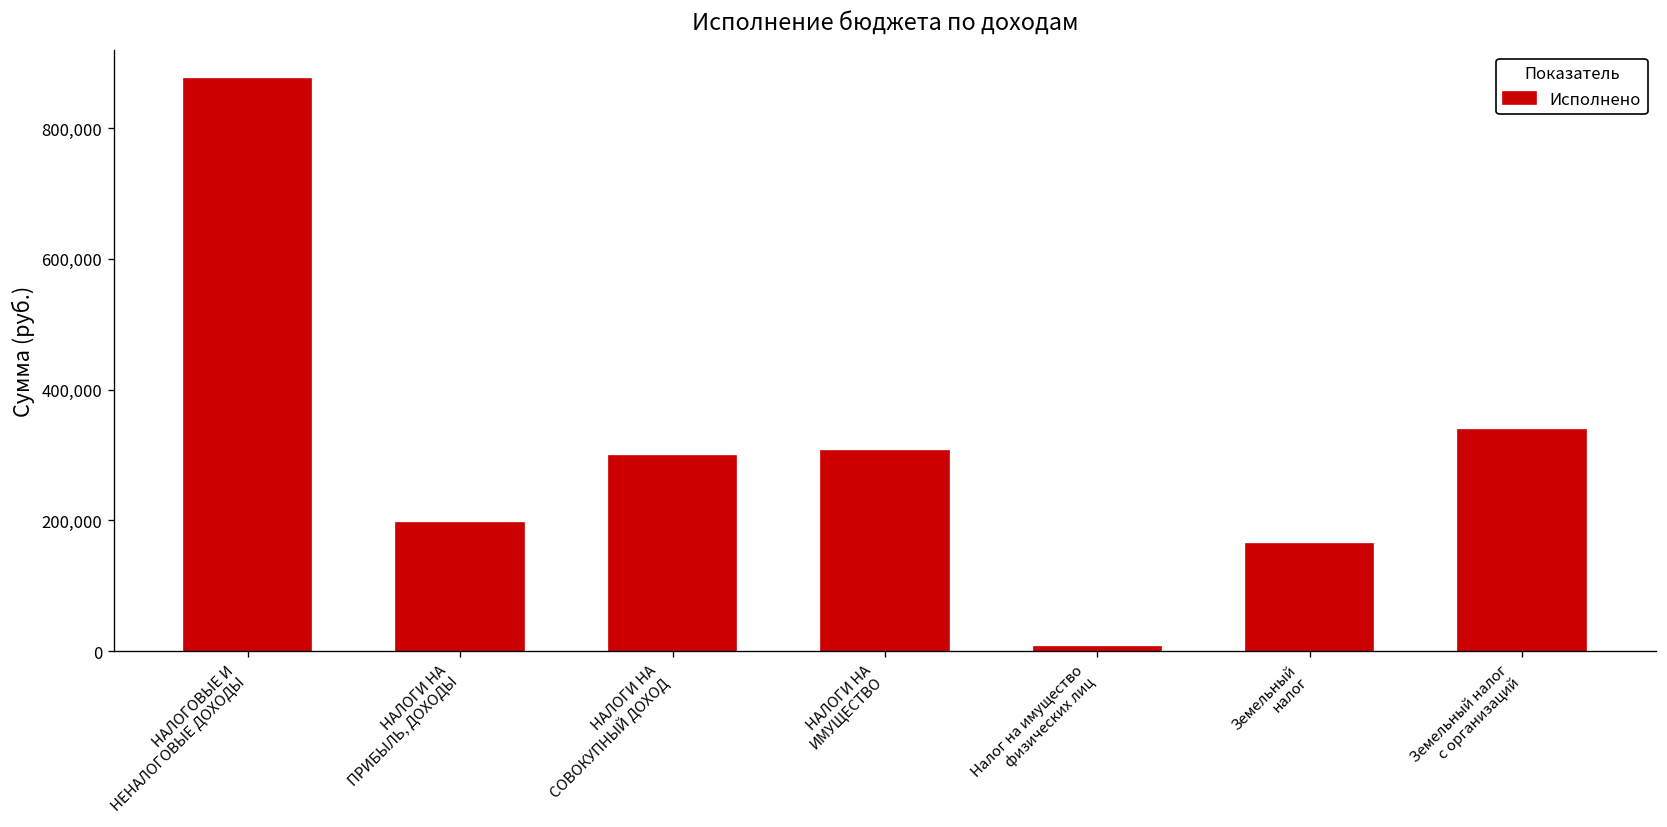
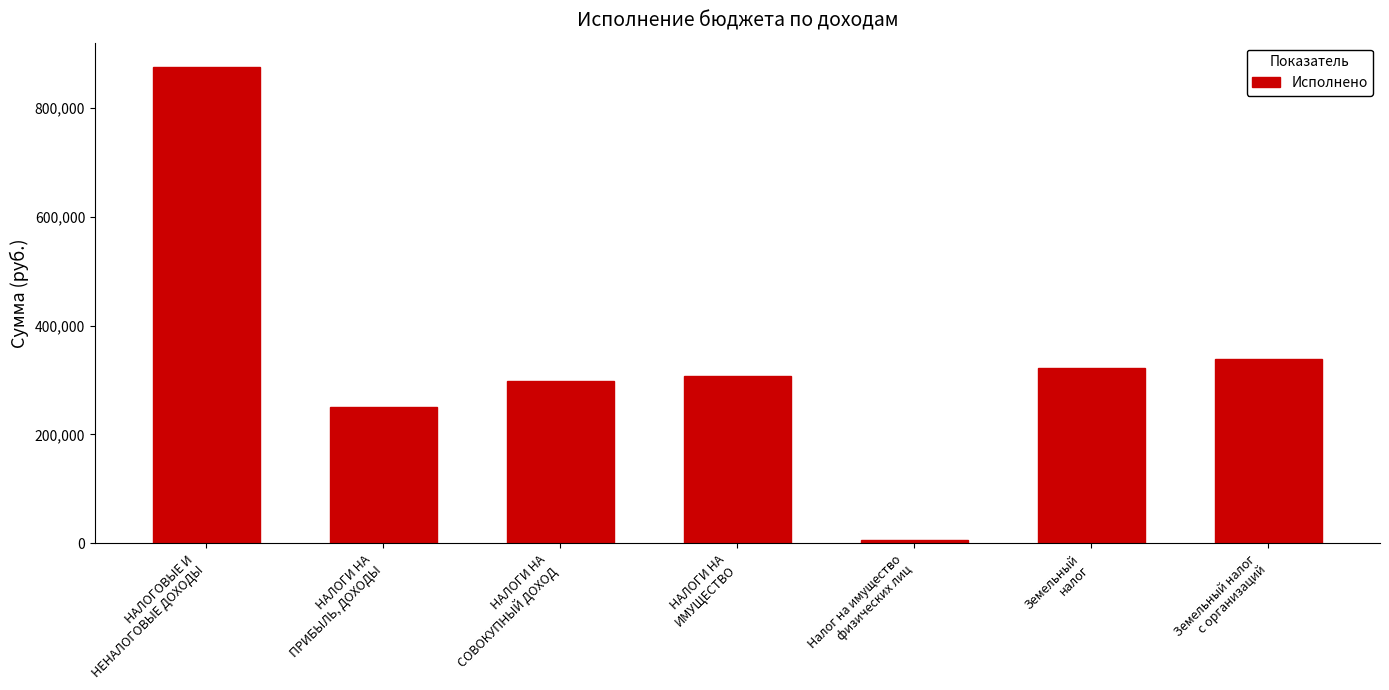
  {
    "НАЛОГОВЫЕ И НЕНАЛОГОВЫЕ ДОХОДЫ": "880,000",
-   "НАЛОГИ НА ПРИБЫЛЬ, ДОХОДЫ": "200,000",
+   "НАЛОГИ НА ПРИБЫЛЬ, ДОХОДЫ": "250,000",
    "НАЛОГИ НА СОВОКУПНЫЙ ДОХОД": "300,000",
    "НАЛОГИ НА ИМУЩЕСТВО": "310,000",
    "Налог на имущество физических лиц": "10,000",
-   "Земельный налог": "160,000",
+   "Земельный налог": "320,000",
    "Земельный налог с организаций": "340,000"
  }
